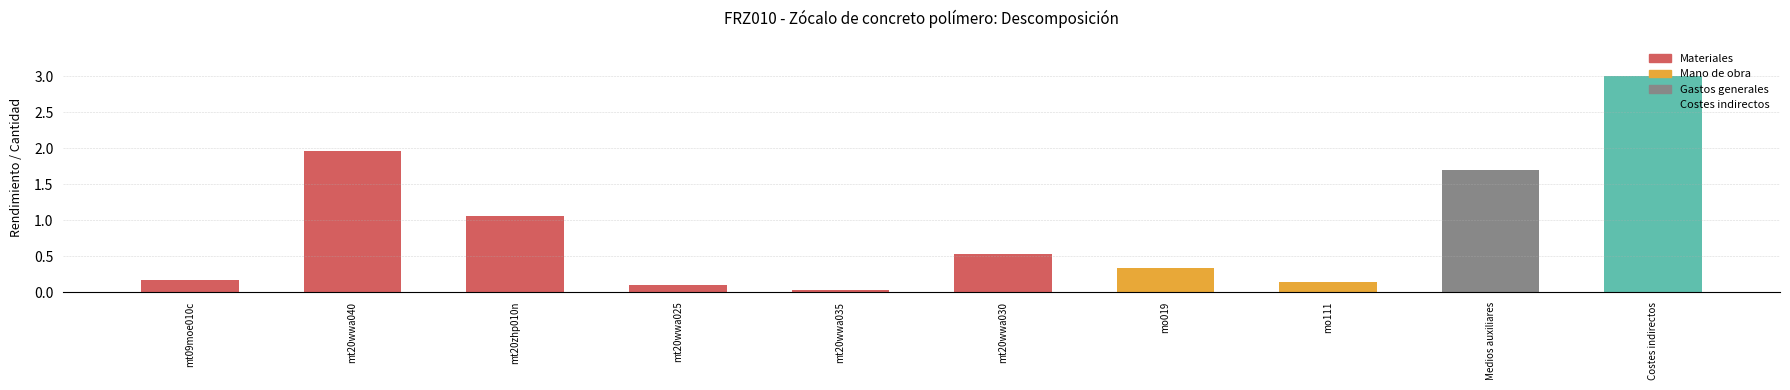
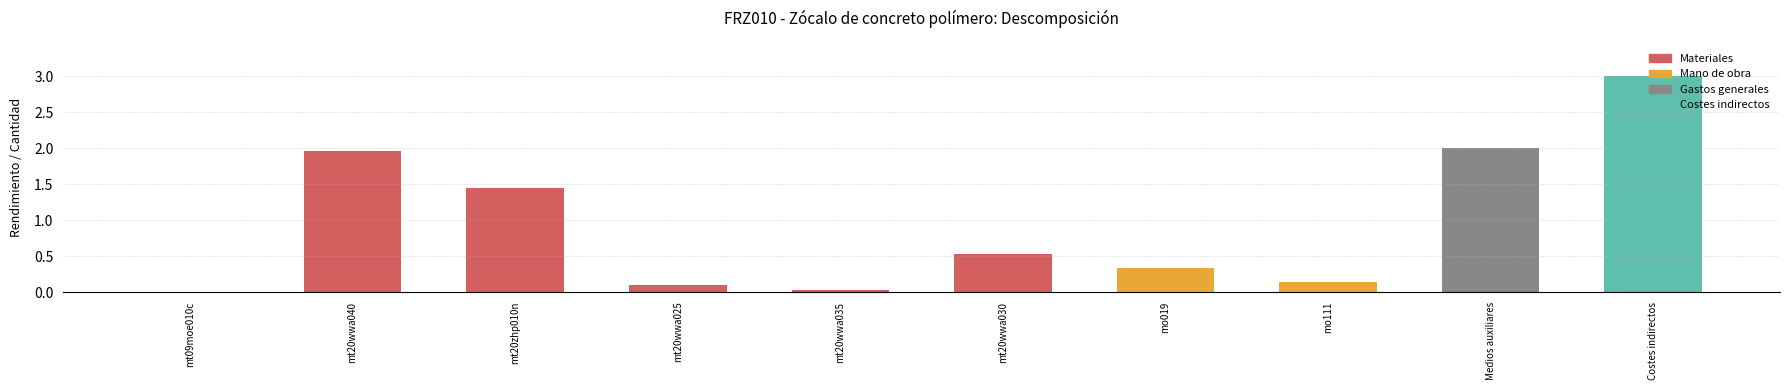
  {
-   "mt09moe010c": 0.2,
+   "mt09moe010c": 0.0,
    "mt20wwa040": 2.0,
-   "mt20zhp010n": 1.1,
+   "mt20zhp010n": 1.5,
    "mt20wwa025": 0.1,
    "mt20wwa035": 0.0,
    "mt20wwa030": 0.5,
    "mo019": 0.3,
    "mo111": 0.1,
-   "Medios auxiliares": 1.7,
+   "Medios auxiliares": 2.0,
    "Costes indirectos": 3.0
  }
